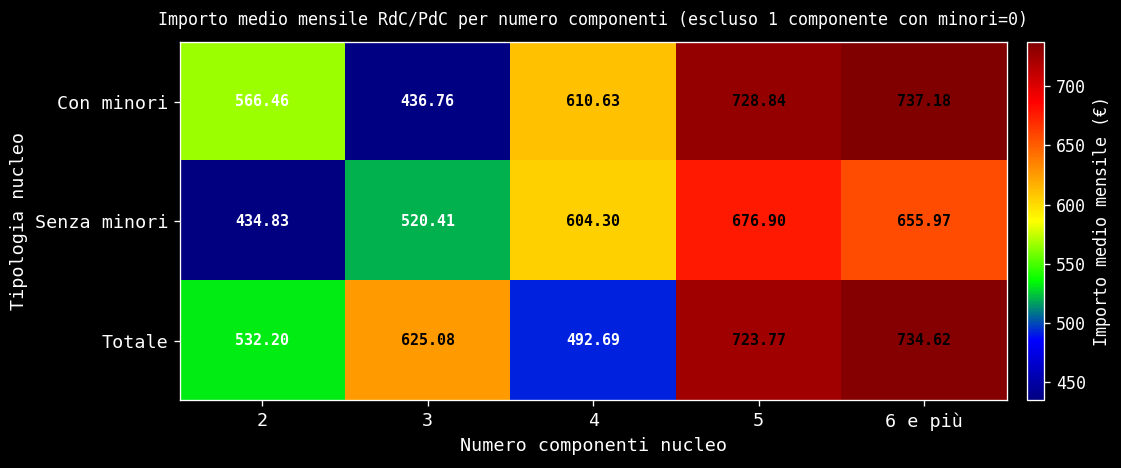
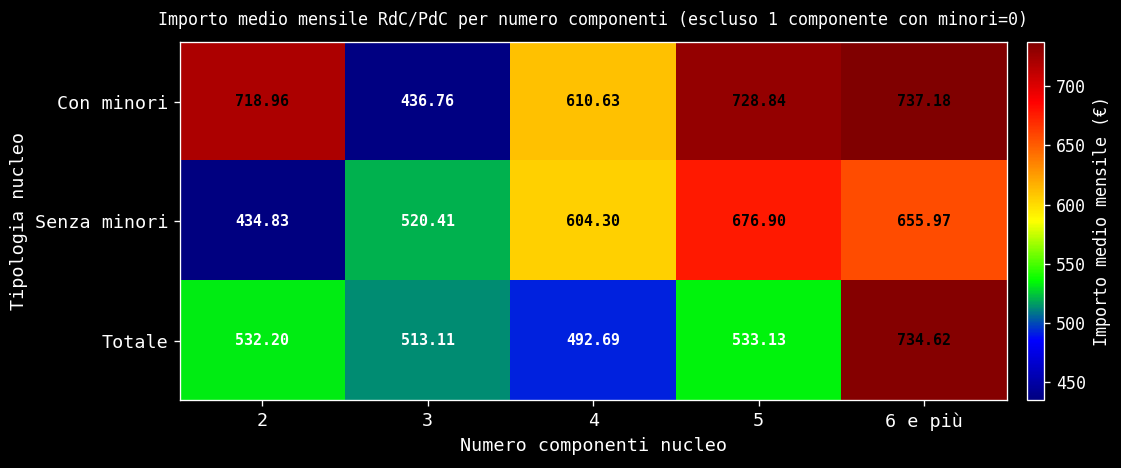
  {
    "Con minori": {
-     "2": 566.46,
+     "2": 718.96,
      "3": 436.76,
      "4": 610.63,
      "5": 728.84,
      "6 e più": 737.18
    },
    "Senza minori": {
      "2": 434.83,
      "3": 520.41,
      "4": 604.30,
      "5": 676.90,
      "6 e più": 655.97
    },
    "Totale": {
      "2": 532.20,
-     "3": 625.08,
+     "3": 513.11,
      "4": 492.69,
-     "5": 723.77,
+     "5": 533.13,
      "6 e più": 734.62
    }
  }
